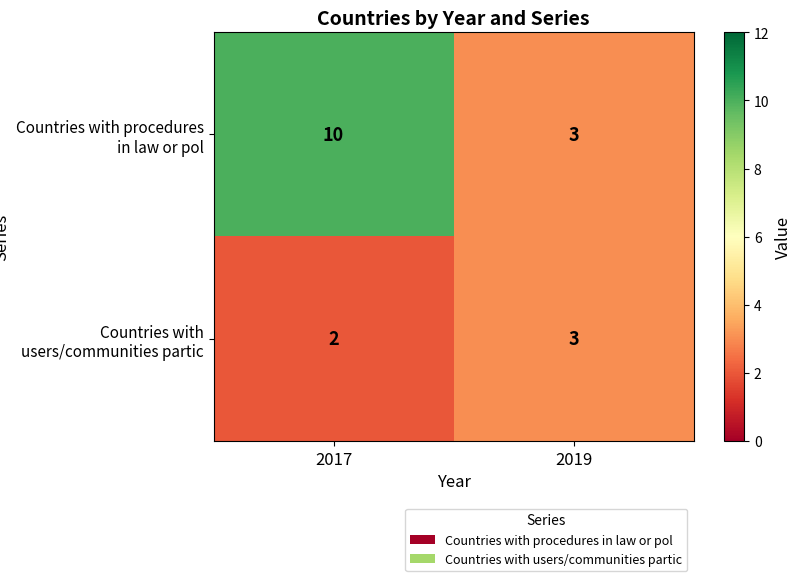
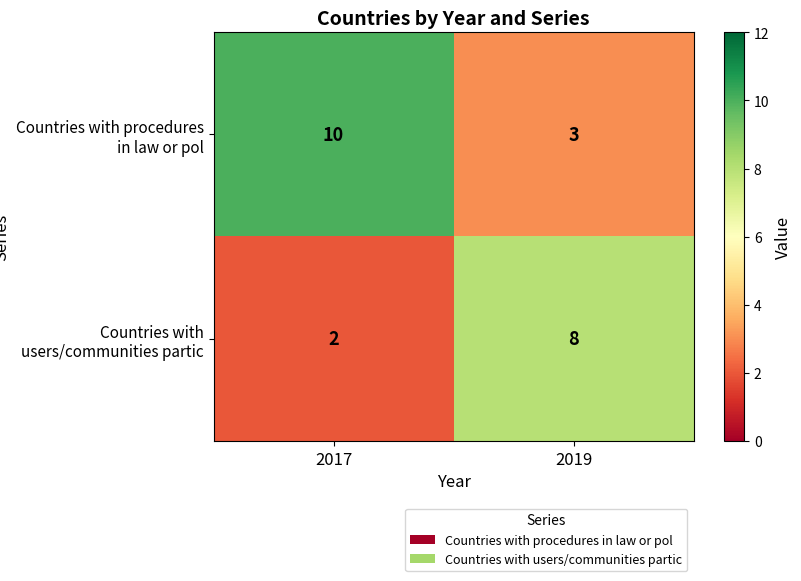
  {
    "Countries with procedures in law or pol": {
      "2017": 10,
      "2019": 3
    },
    "Countries with users/communities partic": {
      "2017": 2,
-     "2019": 3
+     "2019": 8
    }
  }
